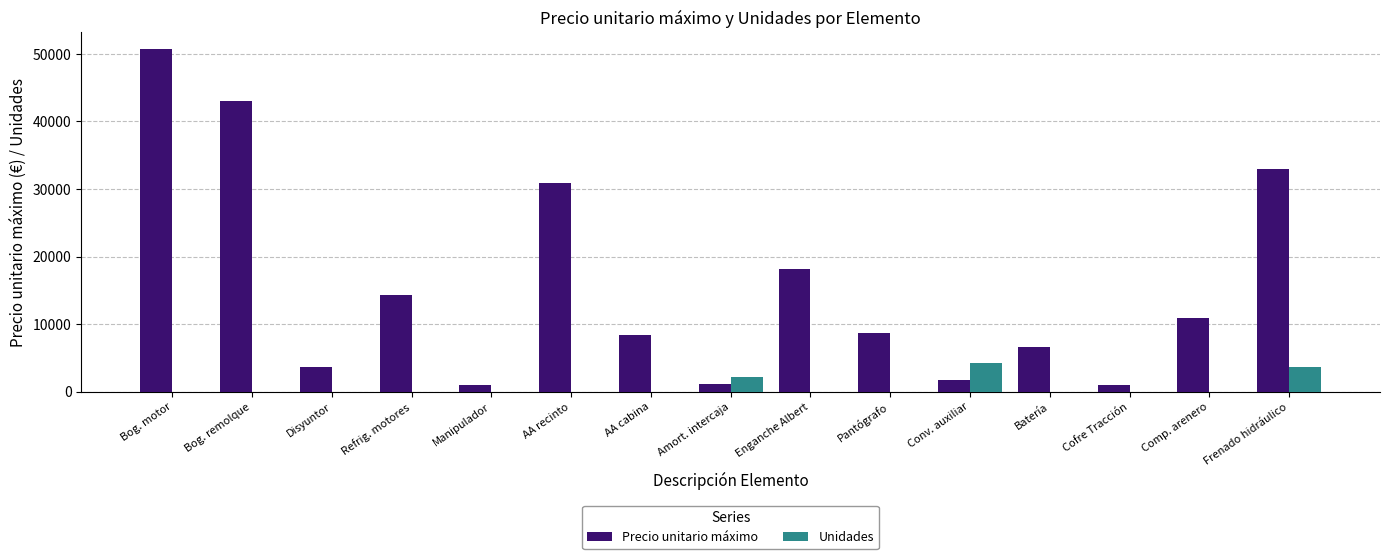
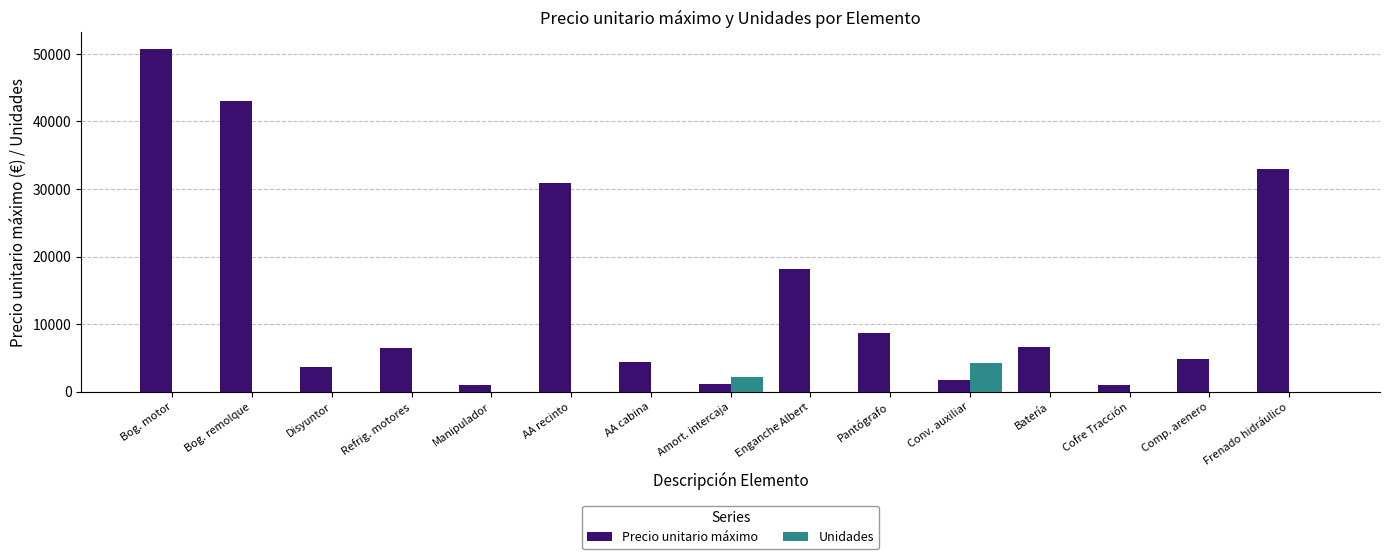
  {
    "Precio unitario máximo": {
      "Bog. motor": 51000,
      "Bog. remolque": 43000,
      "Disyuntor": 4000,
-     "Refrig. motores": 14000,
+     "Refrig. motores": 6000,
      "Manipulador": 1000,
      "AA recinto": 31000,
-     "AA cabina": 8000,
+     "AA cabina": 4000,
      "Amort. intercaja": 1000,
      "Enganche Albert": 18000,
      "Pantógrafo": 9000,
      "Conv. auxiliar": 2000,
      "Batería": 7000,
      "Cofre Tracción": 1000,
-     "Comp. arenero": 11000,
+     "Comp. arenero": 5000,
      "Frenado hidráulico": 33000
    },
    "Unidades": {
      "Amort. intercaja": 2000,
      "Conv. auxiliar": 4000,
-     "Frenado hidráulico": 4000
+     "Frenado hidráulico": 0
    }
  }
